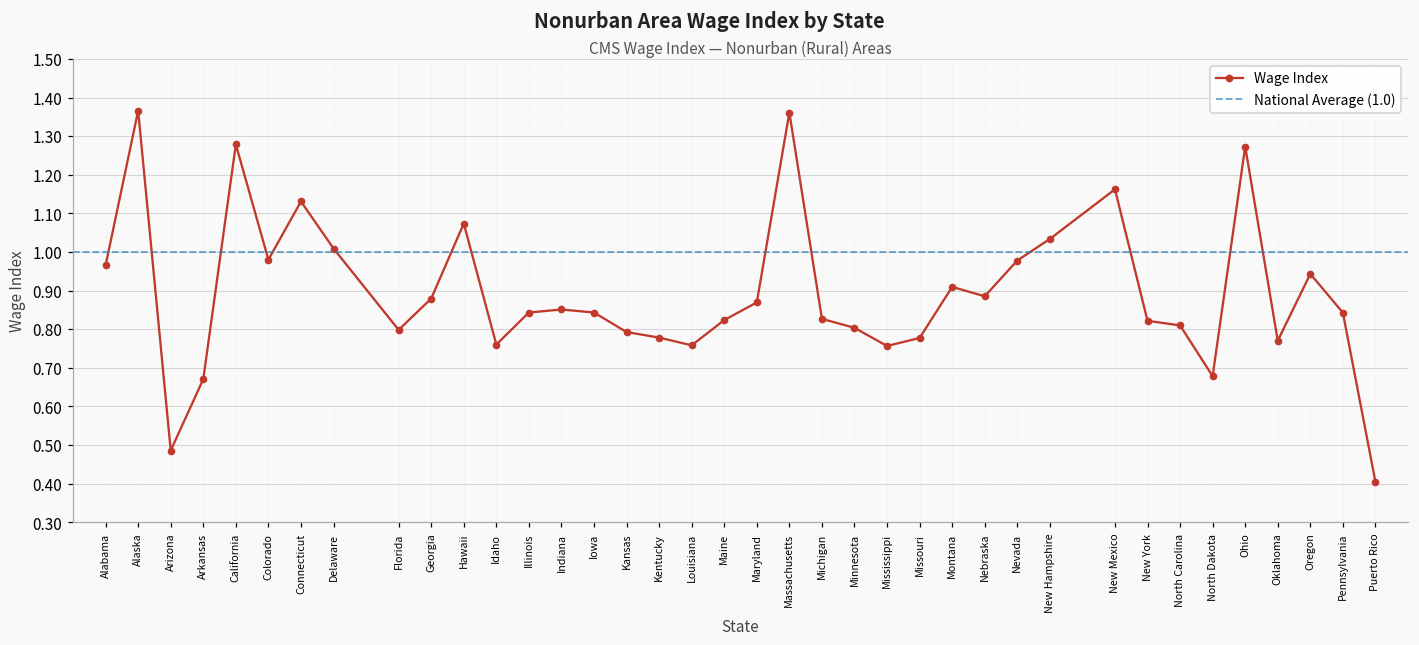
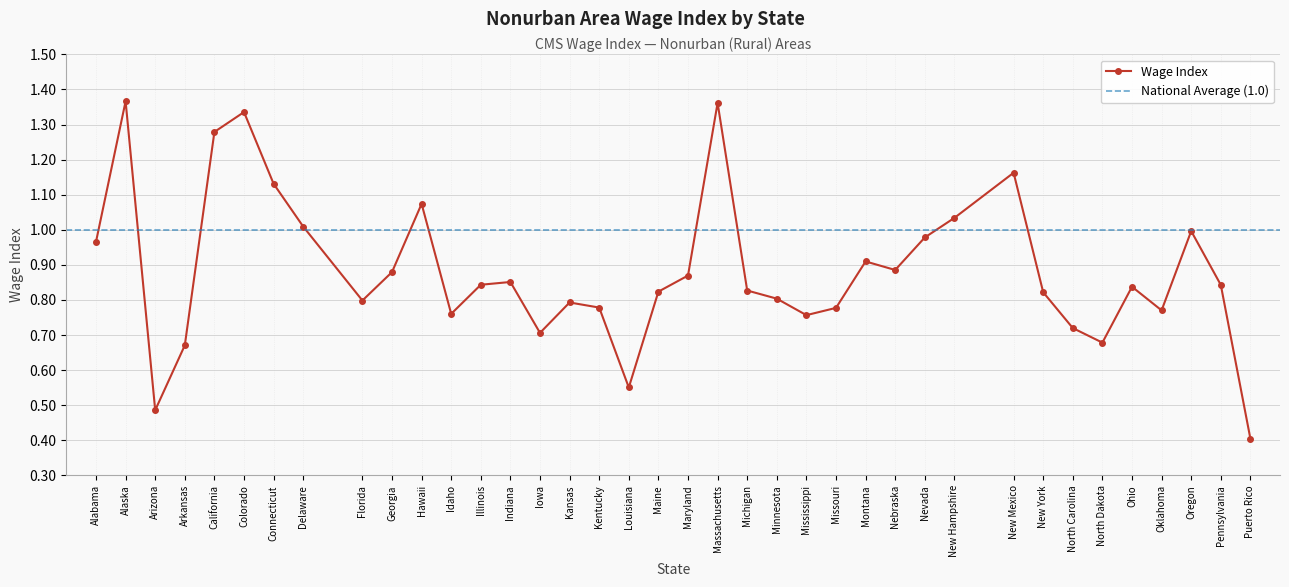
  {
    "Alabama": 0.97,
    "Alaska": 1.37,
    "Arizona": 0.49,
    "Arkansas": 0.67,
    "California": 1.28,
-   "Colorado": 0.98,
+   "Colorado": 1.34,
    "Connecticut": 1.13,
    "Delaware": 1.01,
    "Florida": 0.80,
    "Georgia": 0.88,
    "Hawaii": 1.07,
    "Idaho": 0.76,
    "Illinois": 0.84,
    "Indiana": 0.85,
-   "Iowa": 0.84,
+   "Iowa": 0.71,
    "Kansas": 0.79,
    "Kentucky": 0.78,
-   "Louisiana": 0.76,
+   "Louisiana": 0.55,
    "Maine": 0.82,
    "Maryland": 0.87,
    "Massachusetts": 1.36,
    "Michigan": 0.83,
    "Minnesota": 0.80,
    "Mississippi": 0.76,
    "Missouri": 0.78,
    "Montana": 0.91,
    "Nebraska": 0.89,
    "Nevada": 0.98,
    "New Hampshire": 1.03,
    "New Mexico": 1.16,
    "New York": 0.82,
-   "North Carolina": 0.81,
+   "North Carolina": 0.72,
    "North Dakota": 0.68,
-   "Ohio": 1.27,
+   "Ohio": 0.84,
    "Oklahoma": 0.77,
-   "Oregon": 0.94,
+   "Oregon": 1.00,
    "Pennsylvania": 0.84,
    "Puerto Rico": 0.40
  }
